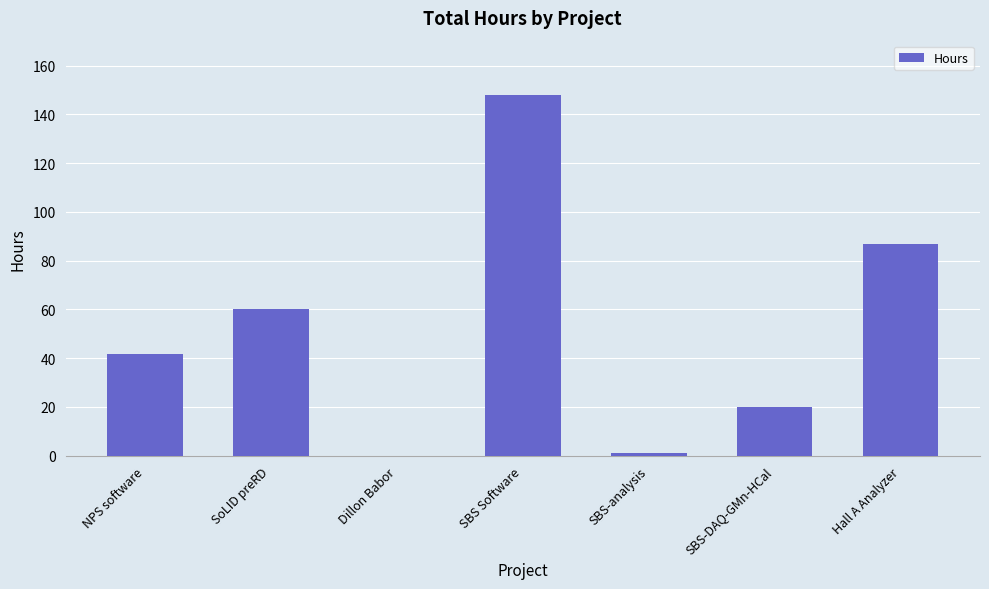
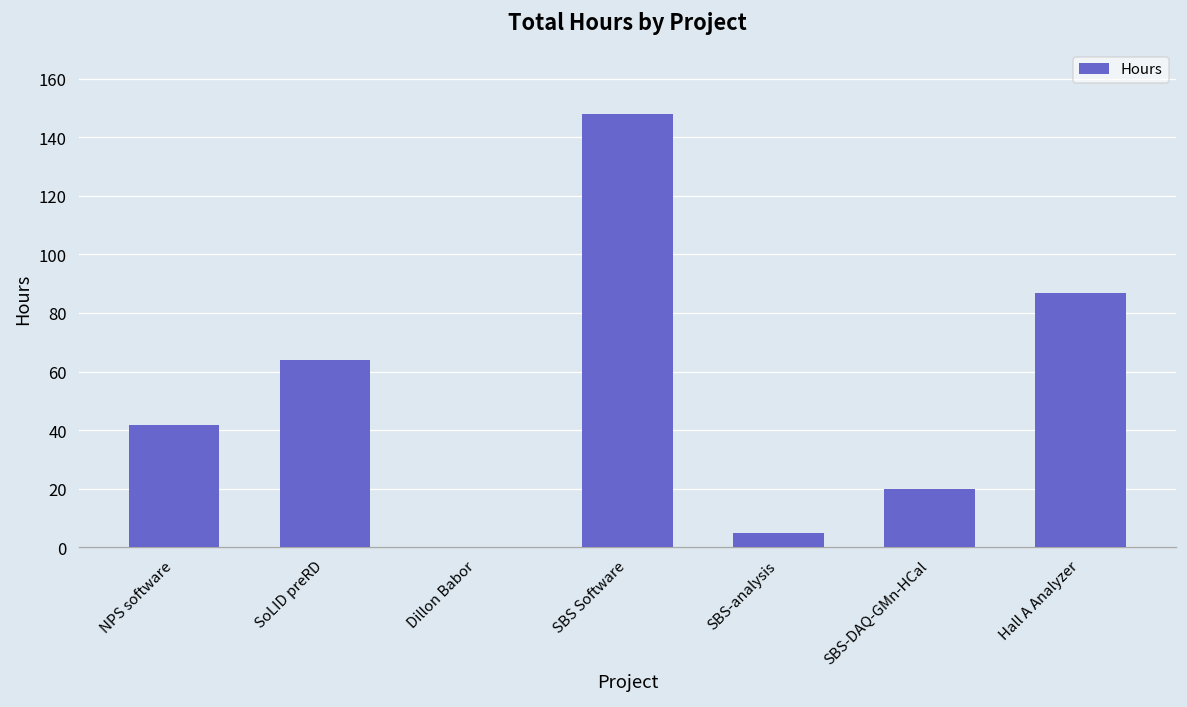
  {
    "NPS software": 42,
-   "SoLID preRD": 60,
+   "SoLID preRD": 64,
    "Dillon Babor": 0,
    "SBS Software": 148,
-   "SBS-analysis": 1,
+   "SBS-analysis": 5,
    "SBS-DAQ-GMn-HCal": 20,
    "Hall A Analyzer": 87
  }
